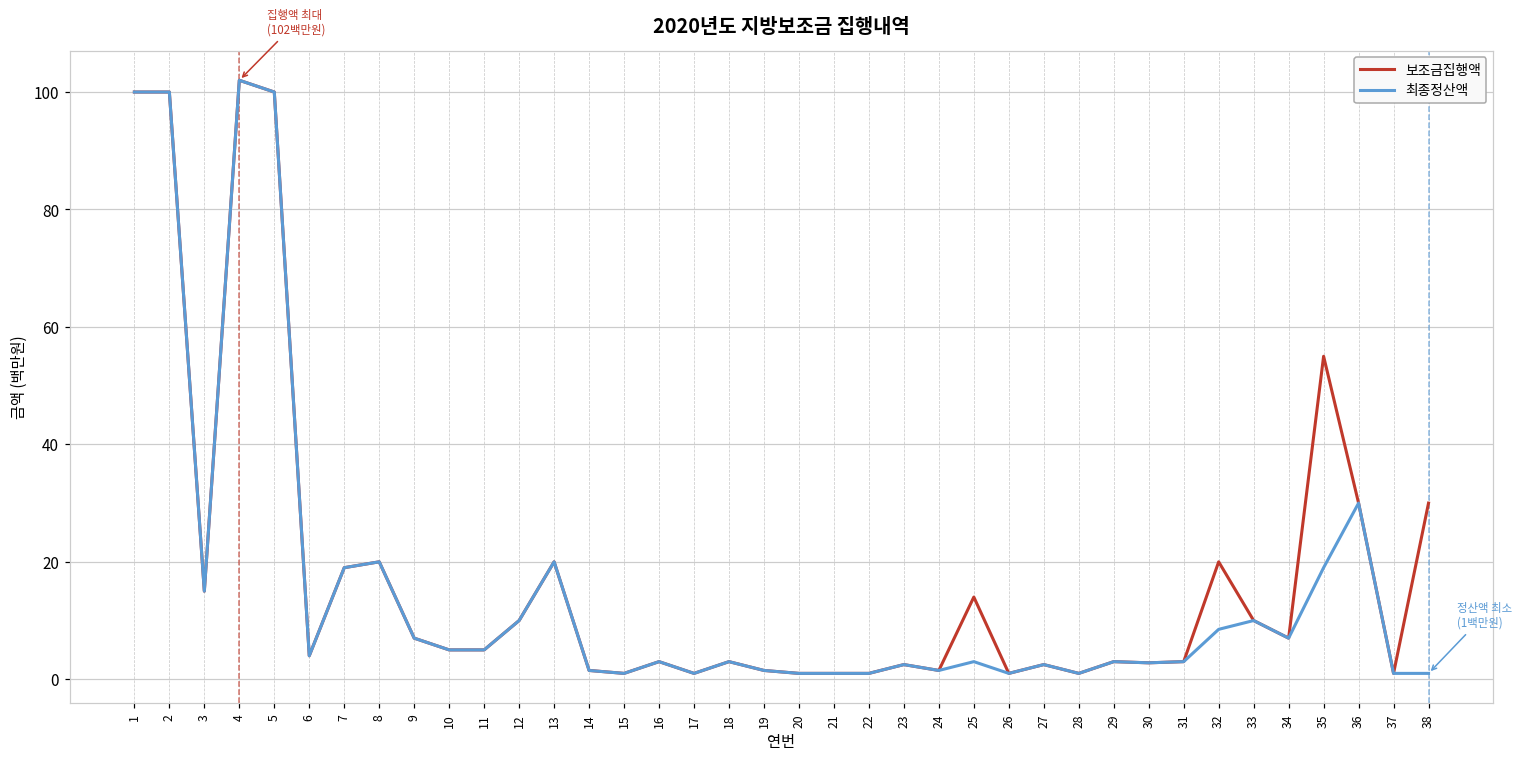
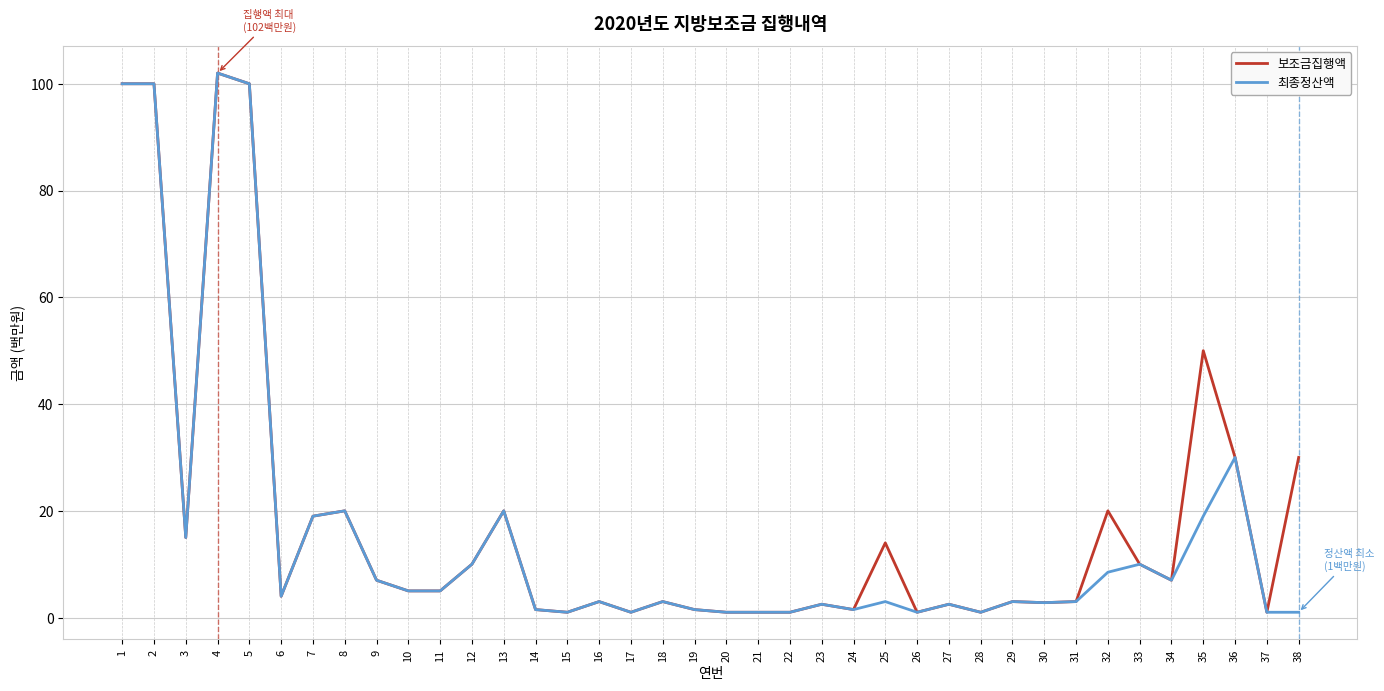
  {
    "보조금집행액": {
      "25": "14",
      "32": "20",
-     "35": "55",
+     "35": "50",
      "38": "30"
    },
    "최종정산액": {
      "38": "(1백만원)"
    }
  }
